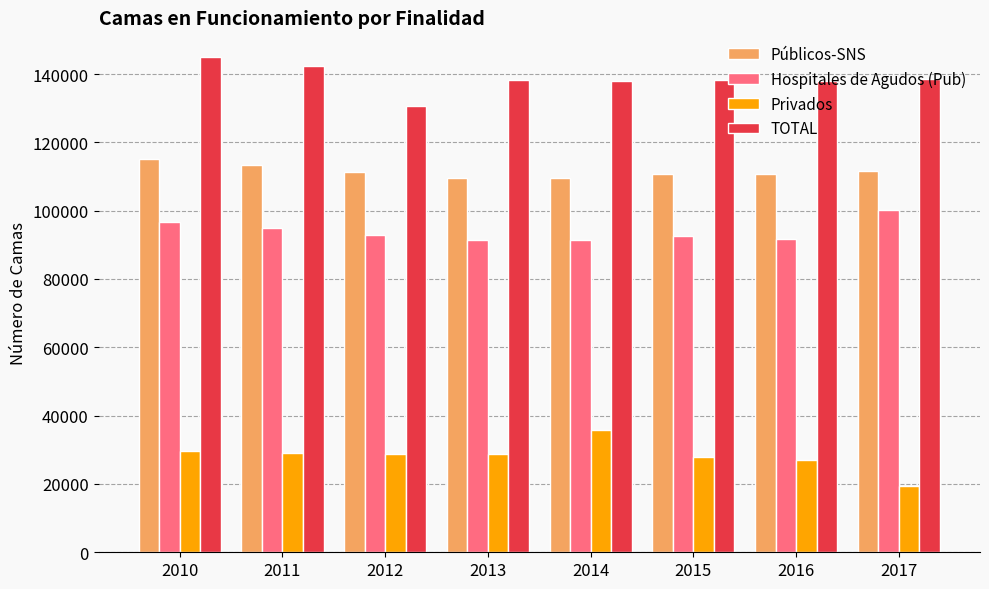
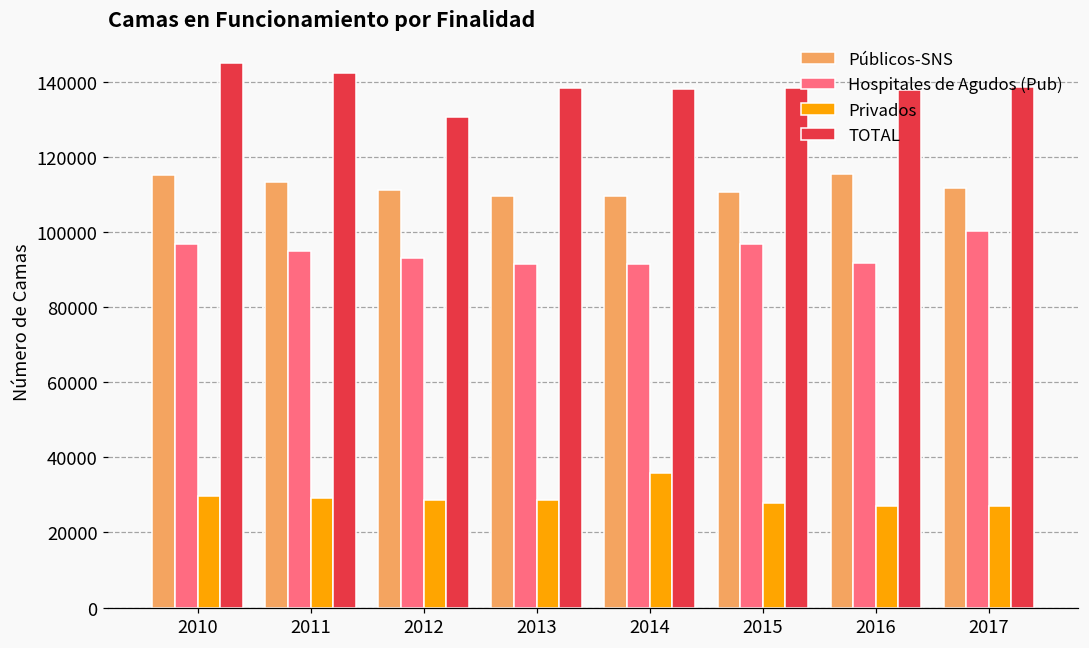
  {
    "Públicos-SNS": {
      "2010": 115000,
      "2011": 113000,
      "2012": 111000,
      "2013": 109000,
      "2014": 109000,
      "2015": 111000,
-     "2016": 111000,
+     "2016": 115000,
      "2017": 112000
    },
    "Hospitales de Agudos (Pub)": {
      "2010": 97000,
      "2011": 95000,
      "2012": 93000,
      "2013": 91000,
      "2014": 91000,
-     "2015": 93000,
+     "2015": 97000,
      "2016": 92000,
      "2017": 100000
    },
    "Privados": {
      "2010": 30000,
      "2011": 29000,
      "2012": 29000,
      "2013": 29000,
      "2014": 36000,
      "2015": 28000,
      "2016": 27000,
-     "2017": 19000
+     "2017": 27000
    },
    "TOTAL": {
      "2010": 145000,
      "2011": 142000,
      "2012": 131000,
      "2013": 138000,
      "2014": 138000,
      "2015": 138000,
      "2016": 138000,
      "2017": 139000
    }
  }
